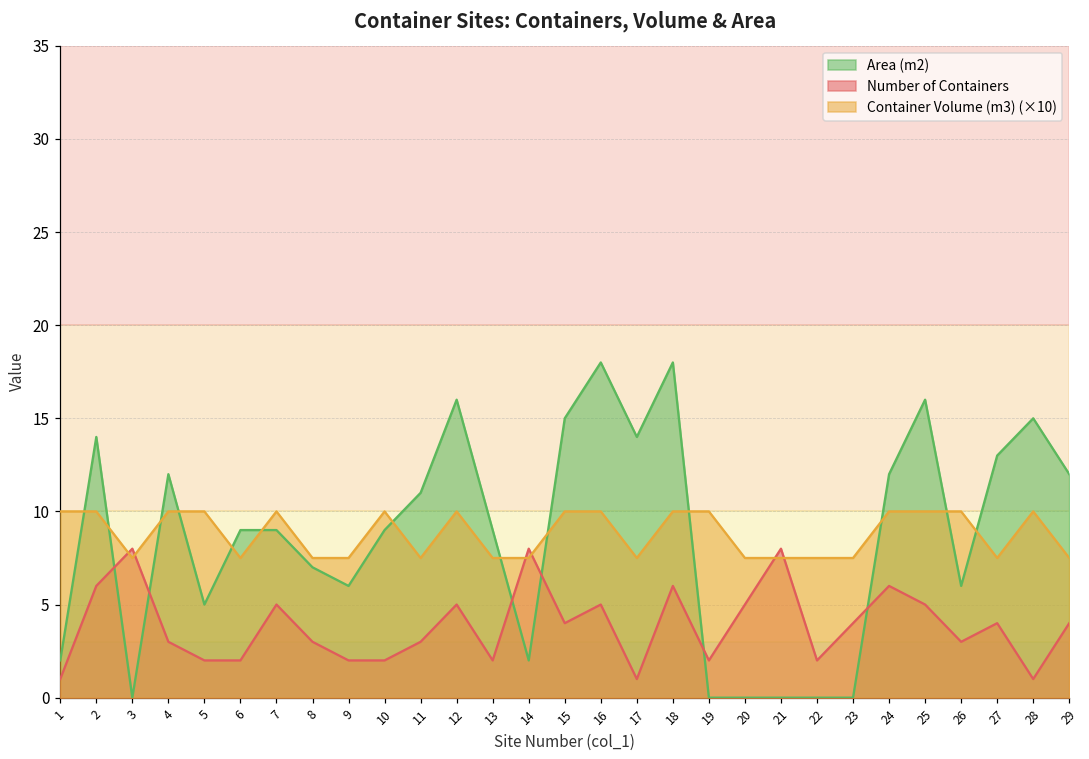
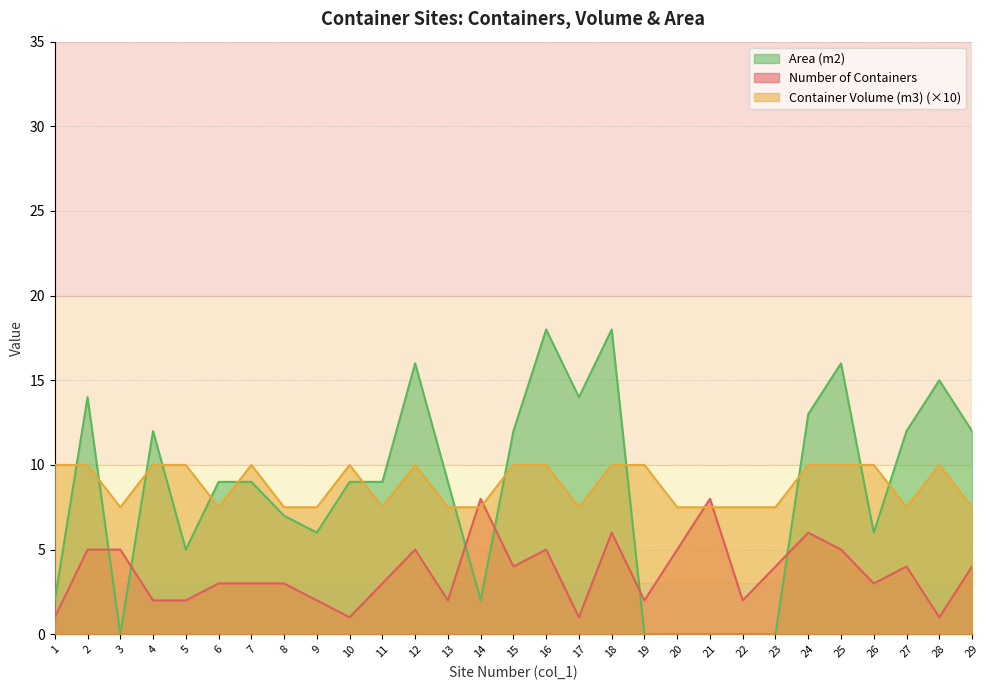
  {
    "Area (m2)": {
      "1": 2,
      "2": 14,
      "3": 0,
      "4": 12,
      "5": 5,
      "6": 9,
      "7": 9,
      "8": 7,
      "9": 6,
      "10": 9,
-     "11": 11,
+     "11": 9,
      "12": 16,
      "13": 9,
      "14": 2,
-     "15": 15,
+     "15": 12,
      "16": 18,
      "17": 14,
      "18": 18,
      "19": 0,
      "20": 0,
      "21": 0,
      "22": 0,
      "23": 0,
-     "24": 12,
+     "24": 13,
      "25": 16,
      "26": 6,
-     "27": 13,
+     "27": 12,
      "28": 15,
      "29": 12
    },
    "Number of Containers": {
      "1": 1,
-     "2": 6,
-     "3": 8,
-     "4": 3,
+     "2": 5,
+     "3": 5,
+     "4": 2,
      "5": 2,
-     "6": 2,
-     "7": 5,
+     "6": 3,
+     "7": 3,
      "8": 3,
      "9": 2,
-     "10": 2,
+     "10": 1,
      "11": 3,
      "12": 5,
      "13": 2,
      "14": 8,
      "15": 4,
      "16": 5,
      "17": 1,
      "18": 6,
      "19": 2,
      "20": 5,
      "21": 8,
      "22": 2,
      "23": 4,
      "24": 6,
      "25": 5,
      "26": 3,
      "27": 4,
      "28": 1,
      "29": 4
    },
    "Container Volume (m3) (×10)": {
      "1": 10,
      "2": 10,
      "3": 7.5,
      "4": 10,
      "5": 10,
      "6": 7.5,
      "7": 10,
      "8": 7.5,
      "9": 7.5,
      "10": 10,
      "11": 7.5,
      "12": 10,
      "13": 7.5,
      "14": 7.5,
      "15": 10,
      "16": 10,
      "17": 7.5,
      "18": 10,
      "19": 10,
      "20": 7.5,
      "21": 7.5,
      "22": 7.5,
      "23": 7.5,
      "24": 10,
      "25": 10,
      "26": 10,
      "27": 7.5,
      "28": 10,
      "29": 7.5
    }
  }
